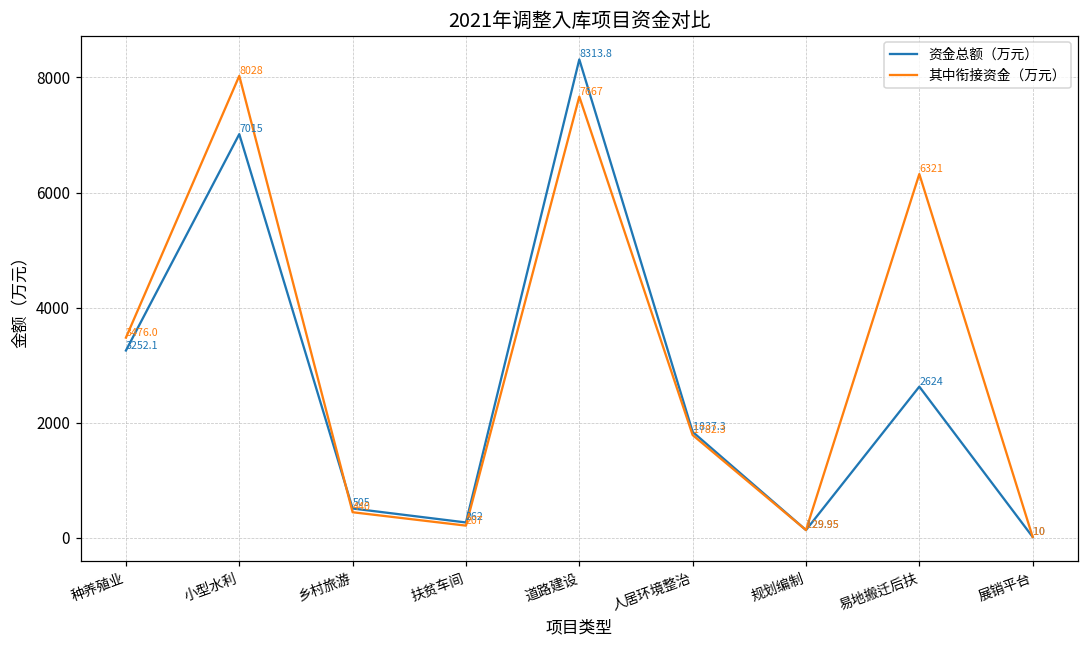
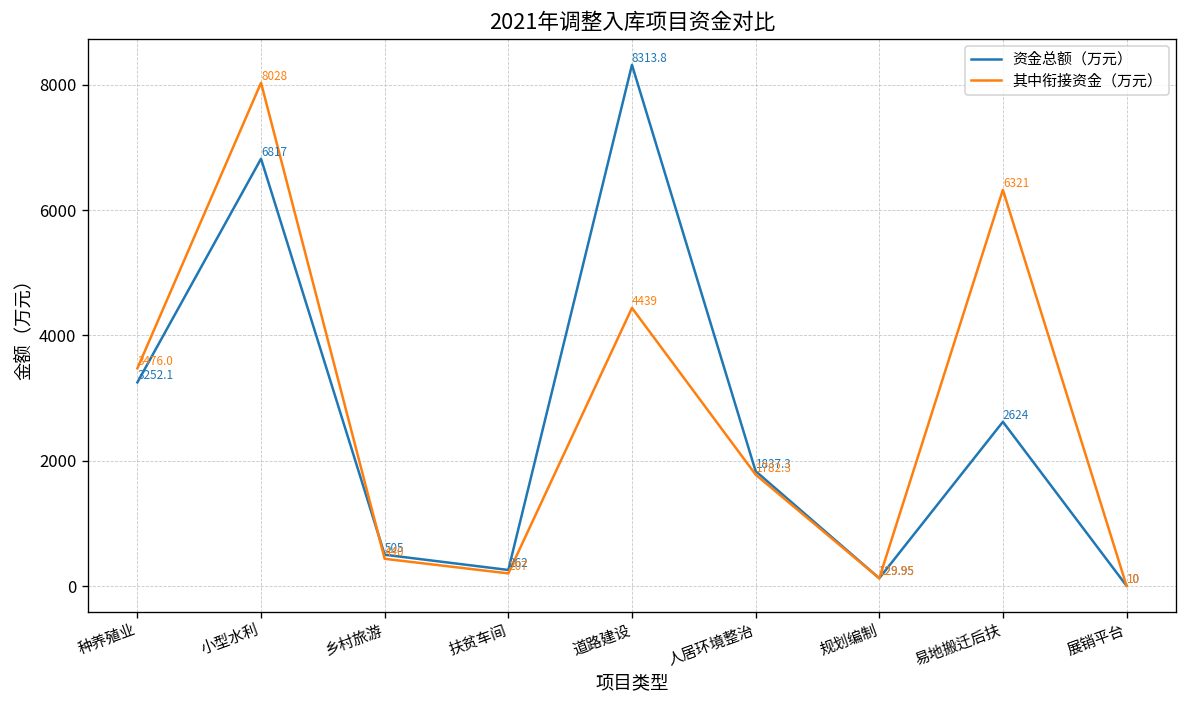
  {
    "资金总额（万元）": {
-     "小型水利": 7015,
+     "小型水利": 6817,
      "道路建设": 8313.8,
      "易地搬迁后扶": 2624
    },
    "其中衔接资金（万元）": {
      "种养殖业": 3476.0,
      "小型水利": 8028,
-     "道路建设": 7667,
+     "道路建设": 4439,
      "易地搬迁后扶": 6321
    }
  }
